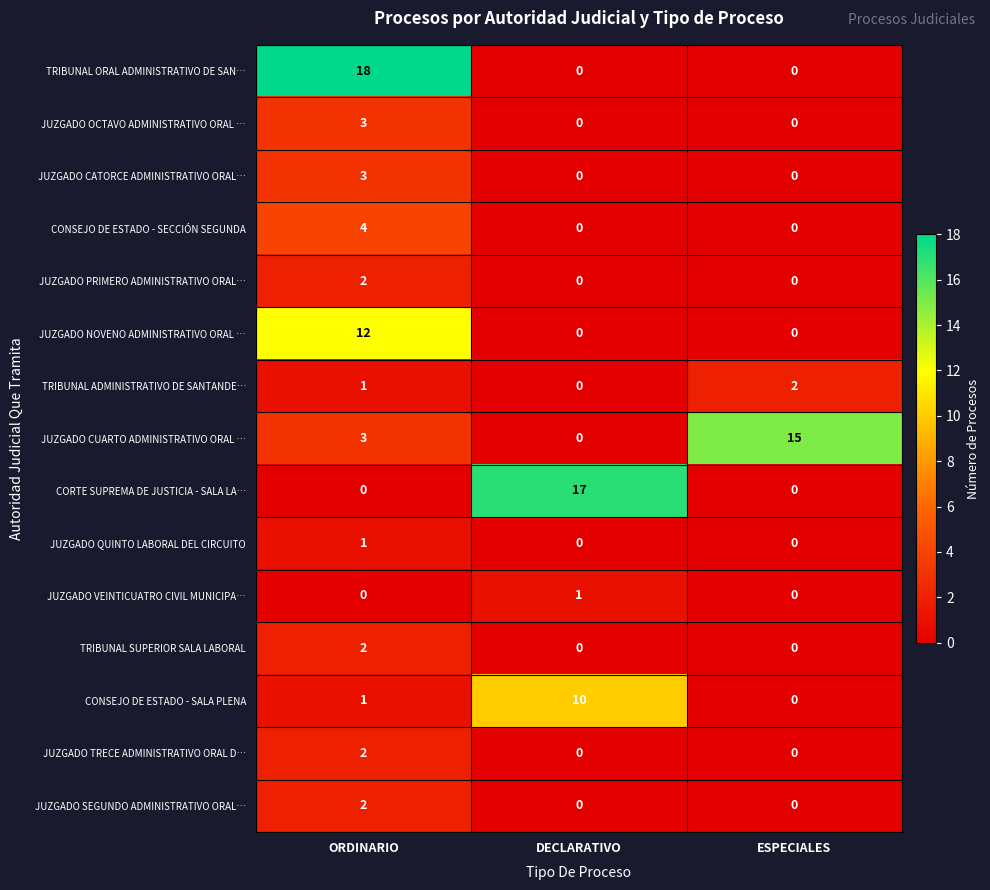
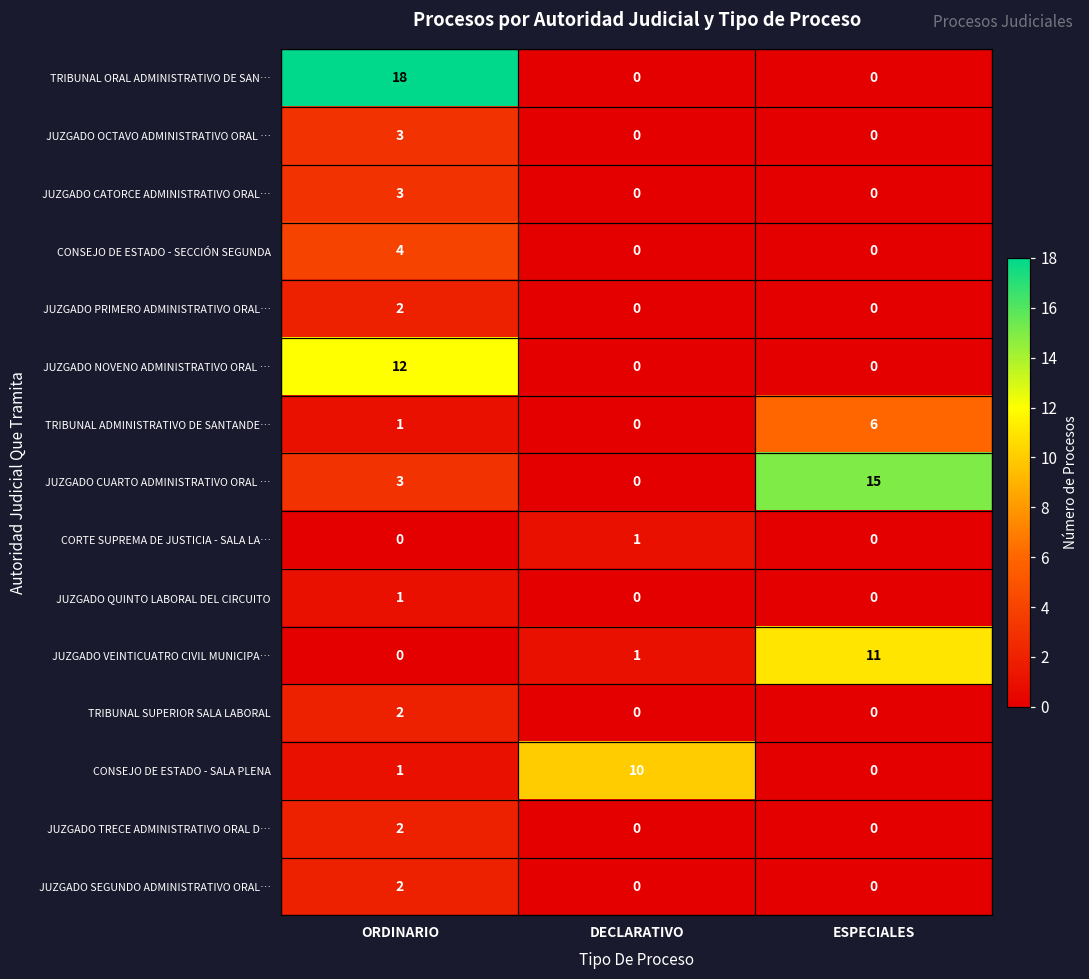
  {
    "TRIBUNAL ORAL ADMINISTRATIVO DE SAN…": {
      "ORDINARIO": 18,
      "DECLARATIVO": 0,
      "ESPECIALES": 0
    },
    "JUZGADO OCTAVO ADMINISTRATIVO ORAL …": {
      "ORDINARIO": 3,
      "DECLARATIVO": 0,
      "ESPECIALES": 0
    },
    "JUZGADO CATORCE ADMINISTRATIVO ORAL…": {
      "ORDINARIO": 3,
      "DECLARATIVO": 0,
      "ESPECIALES": 0
    },
    "CONSEJO DE ESTADO - SECCIÓN SEGUNDA": {
      "ORDINARIO": 4,
      "DECLARATIVO": 0,
      "ESPECIALES": 0
    },
    "JUZGADO PRIMERO ADMINISTRATIVO ORAL…": {
      "ORDINARIO": 2,
      "DECLARATIVO": 0,
      "ESPECIALES": 0
    },
    "JUZGADO NOVENO ADMINISTRATIVO ORAL …": {
      "ORDINARIO": 12,
      "DECLARATIVO": 0,
      "ESPECIALES": 0
    },
    "TRIBUNAL ADMINISTRATIVO DE SANTANDE…": {
      "ORDINARIO": 1,
      "DECLARATIVO": 0,
-     "ESPECIALES": 2
+     "ESPECIALES": 6
    },
    "JUZGADO CUARTO ADMINISTRATIVO ORAL …": {
      "ORDINARIO": 3,
      "DECLARATIVO": 0,
      "ESPECIALES": 15
    },
    "CORTE SUPREMA DE JUSTICIA - SALA LA…": {
      "ORDINARIO": 0,
-     "DECLARATIVO": 17,
+     "DECLARATIVO": 1,
      "ESPECIALES": 0
    },
    "JUZGADO QUINTO LABORAL DEL CIRCUITO": {
      "ORDINARIO": 1,
      "DECLARATIVO": 0,
      "ESPECIALES": 0
    },
    "JUZGADO VEINTICUATRO CIVIL MUNICIPA…": {
      "ORDINARIO": 0,
      "DECLARATIVO": 1,
-     "ESPECIALES": 0
+     "ESPECIALES": 11
    },
    "TRIBUNAL SUPERIOR SALA LABORAL": {
      "ORDINARIO": 2,
      "DECLARATIVO": 0,
      "ESPECIALES": 0
    },
    "CONSEJO DE ESTADO - SALA PLENA": {
      "ORDINARIO": 1,
      "DECLARATIVO": 10,
      "ESPECIALES": 0
    },
    "JUZGADO TRECE ADMINISTRATIVO ORAL D…": {
      "ORDINARIO": 2,
      "DECLARATIVO": 0,
      "ESPECIALES": 0
    },
    "JUZGADO SEGUNDO ADMINISTRATIVO ORAL…": {
      "ORDINARIO": 2,
      "DECLARATIVO": 0,
      "ESPECIALES": 0
    }
  }
